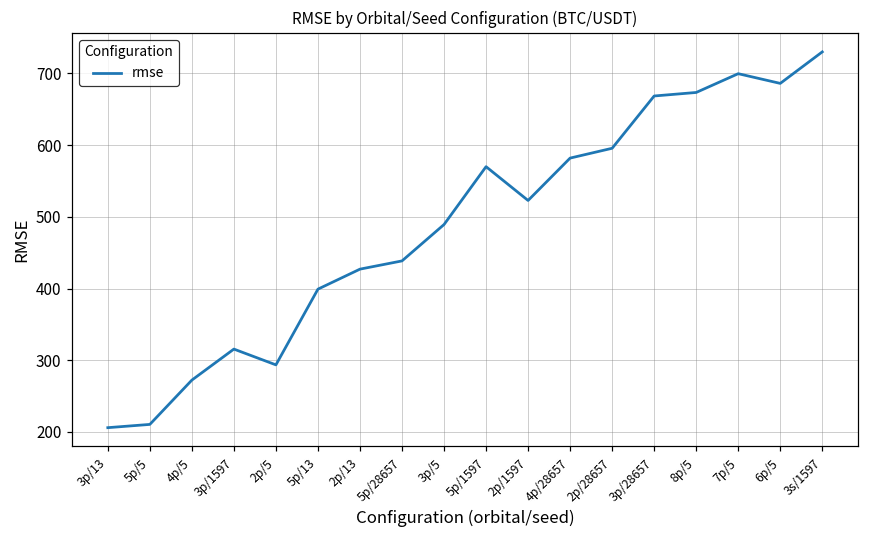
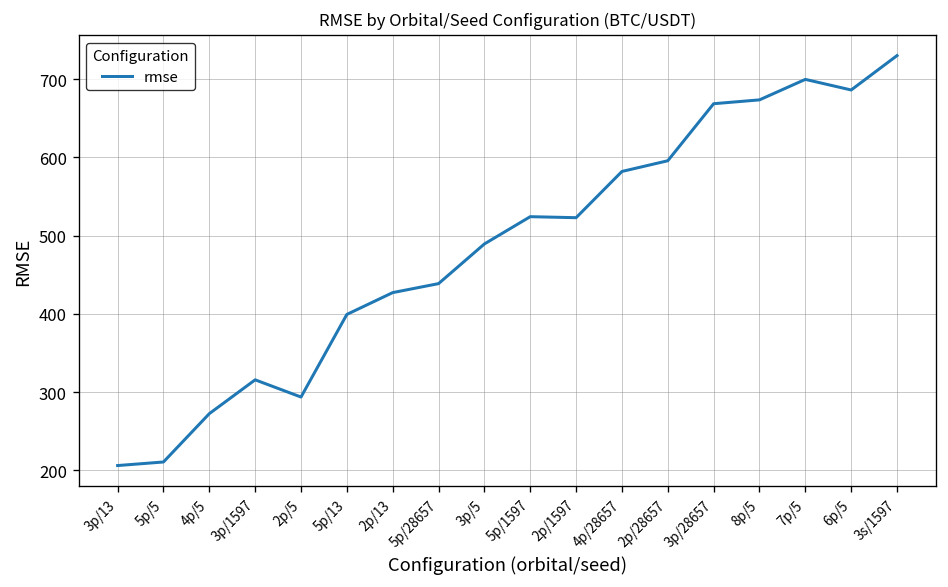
  {
    "3p/13": 210,
    "5p/5": 210,
    "4p/5": 270,
    "3p/1597": 320,
    "2p/5": 290,
    "5p/13": 400,
    "2p/13": 430,
    "5p/28657": 440,
    "3p/5": 490,
-   "5p/1597": 570,
+   "5p/1597": 520,
    "2p/1597": 520,
    "4p/28657": 580,
    "2p/28657": 600,
    "3p/28657": 670,
    "8p/5": 670,
    "7p/5": 700,
    "6p/5": 690,
    "3s/1597": 730
  }
